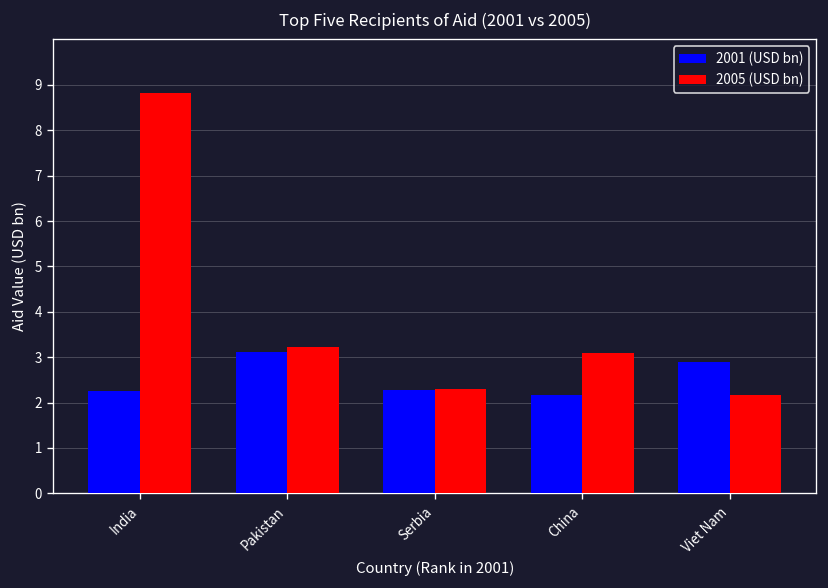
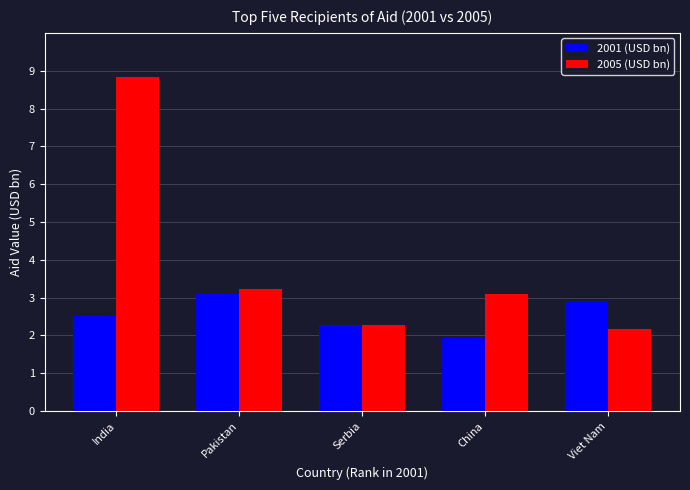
  {
    "2001 (USD bn)": {
-     "India": 2.3,
+     "India": 2.5,
      "Pakistan": 3.1,
      "Serbia": 2.3,
-     "China": 2.2,
+     "China": 1.9,
      "Viet Nam": 2.9
    },
    "2005 (USD bn)": {
      "India": 8.8,
      "Pakistan": 3.2,
      "Serbia": 2.3,
      "China": 3.1,
      "Viet Nam": 2.2
    }
  }
